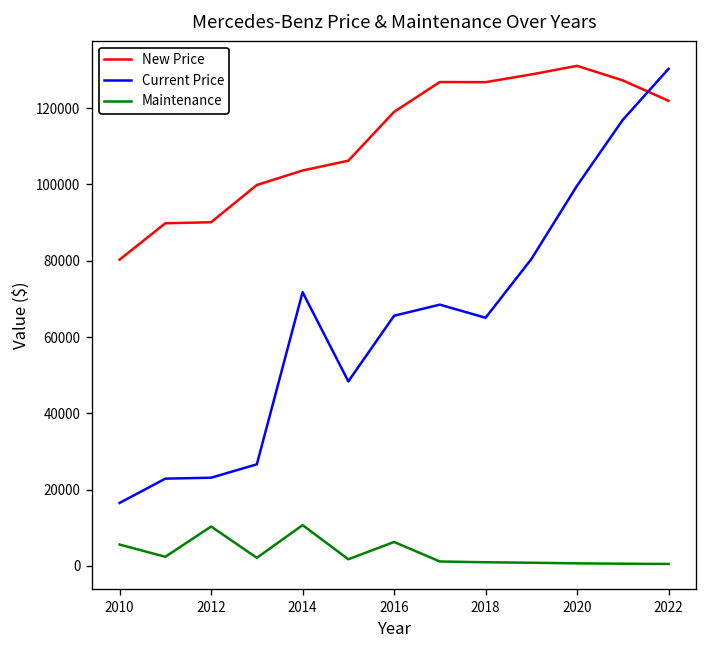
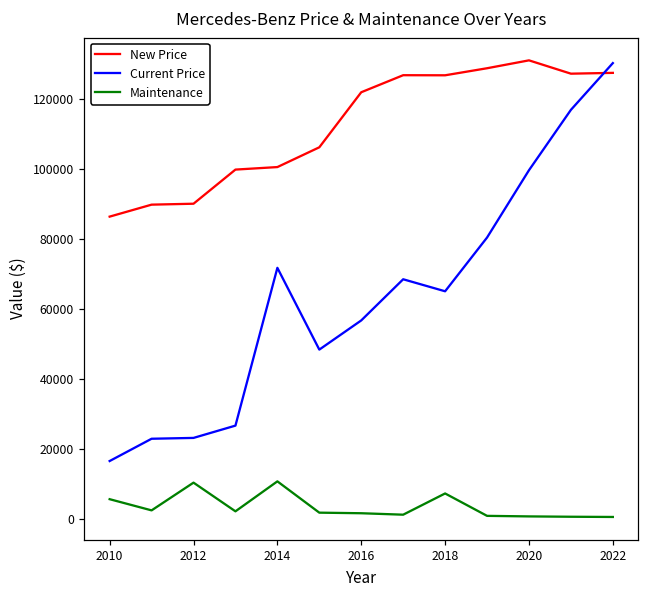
  {
    "New Price": {
-     "2010": 80000,
+     "2010": 86000,
      "2012": 90000,
-     "2014": 104000,
-     "2016": 119000,
+     "2014": 101000,
+     "2016": 122000,
      "2018": 127000,
      "2020": 131000,
-     "2022": 122000
+     "2022": 128000
    },
    "Current Price": {
      "2010": 17000,
      "2012": 23000,
      "2014": 72000,
-     "2016": 66000,
+     "2016": 57000,
      "2018": 65000,
      "2020": 100000,
      "2022": 130000
    },
    "Maintenance": {
      "2010": 6000,
      "2012": 10000,
      "2014": 11000,
-     "2016": 6000,
-     "2018": 1000,
+     "2016": 2000,
+     "2018": 7000,
      "2020": 1000,
      "2022": 1000
    }
  }
